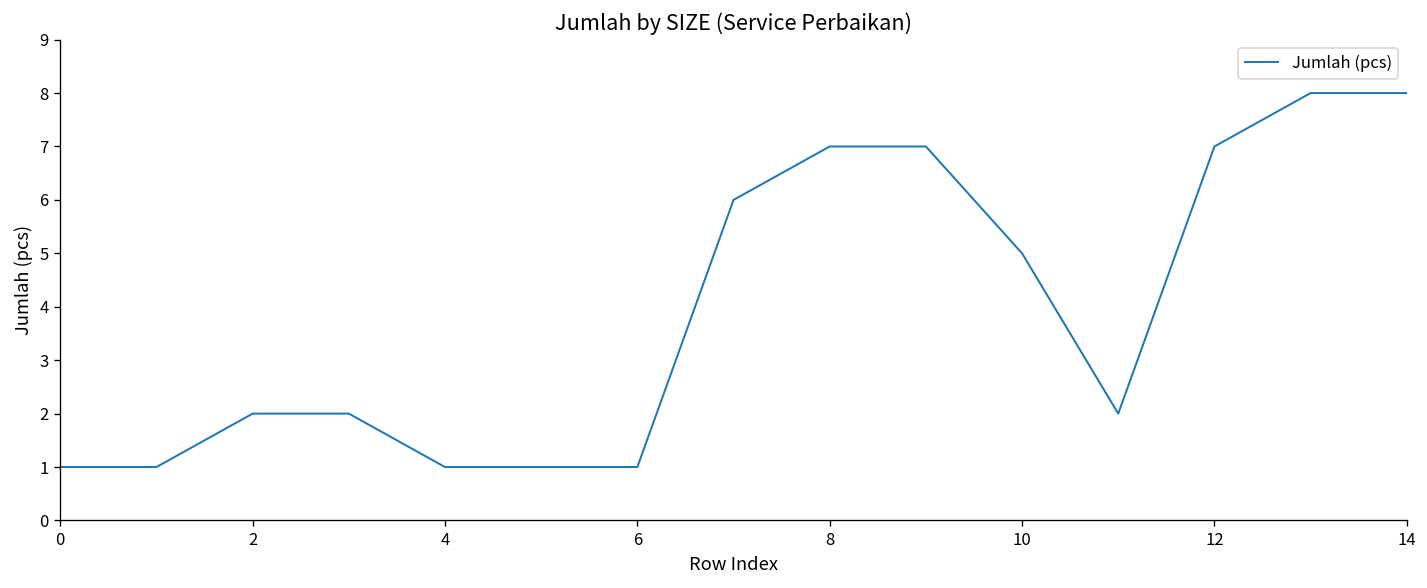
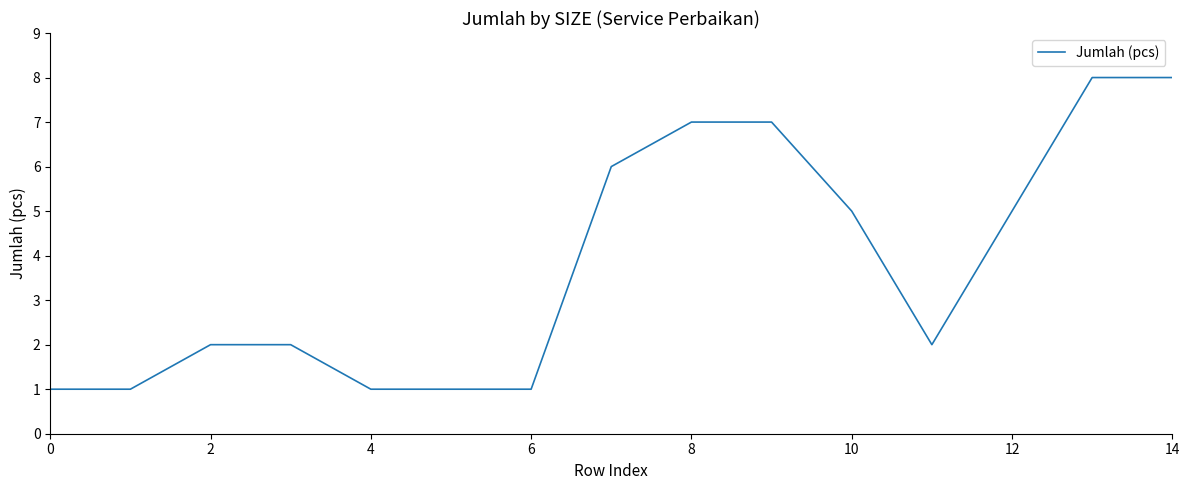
  {
    "0": 1,
-   "12": 7,
+   "12": 5,
    "14": 8
  }
